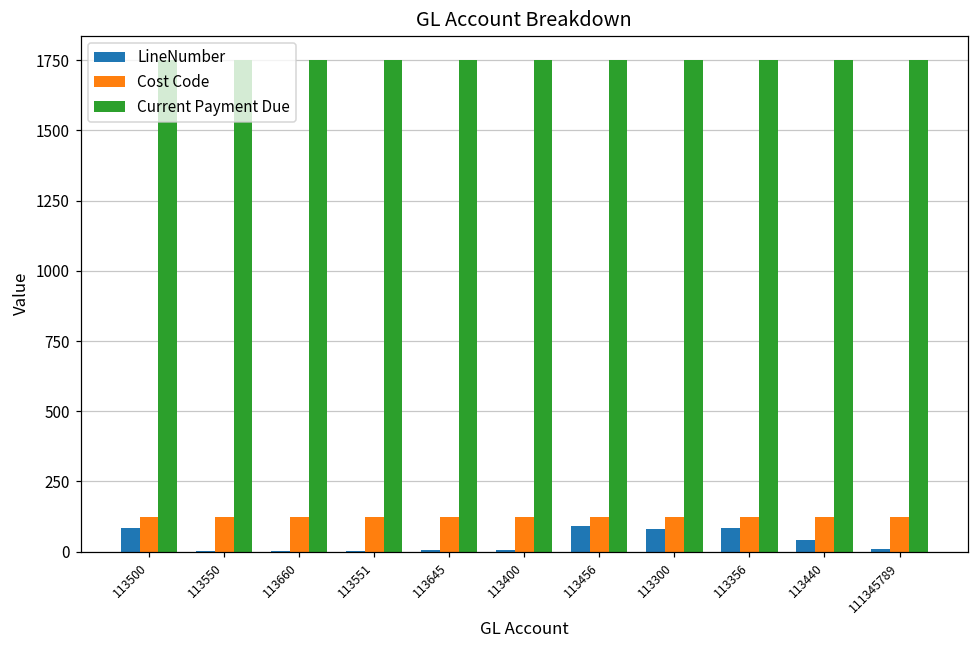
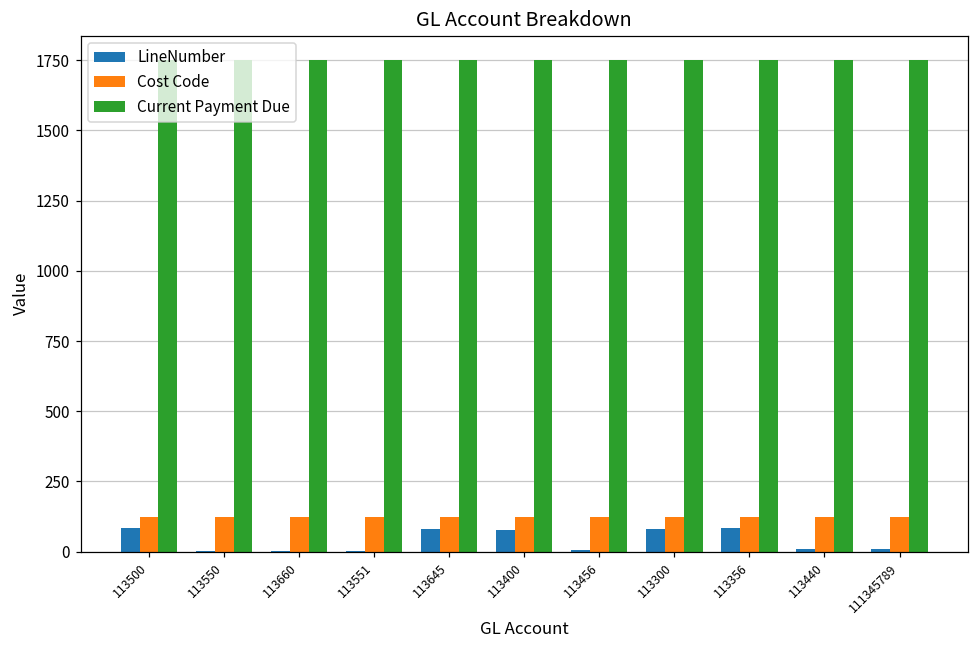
  {
    "LineNumber": {
      "113500": 80,
-     "113645": 10,
-     "113400": 10,
-     "113456": 90,
+     "113645": 80,
+     "113400": 80,
+     "113456": 10,
      "113300": 80,
      "113356": 80,
-     "113440": 40,
+     "113440": 10,
      "111345789": 10
    },
    "Cost Code": {
      "113500": 120,
      "113550": 120,
      "113660": 120,
      "113551": 120,
      "113645": 120,
      "113400": 120,
      "113456": 120,
      "113300": 120,
      "113356": 120,
      "113440": 120,
      "111345789": 120
    },
    "Current Payment Due": {
      "113660": 1750,
      "113551": 1750,
      "113645": 1750,
      "113400": 1750,
      "113456": 1750,
      "113300": 1750,
      "113356": 1750,
      "113440": 1750,
      "111345789": 1750
    }
  }
